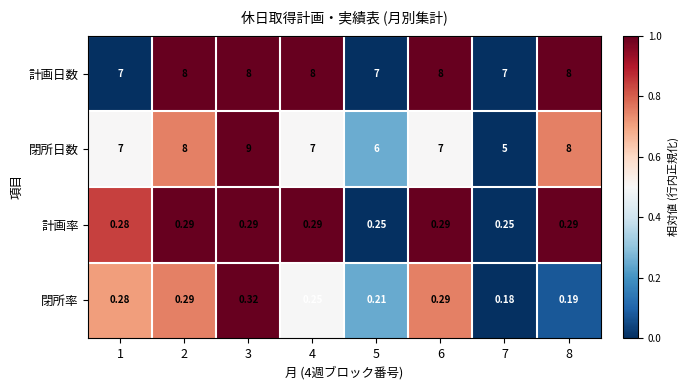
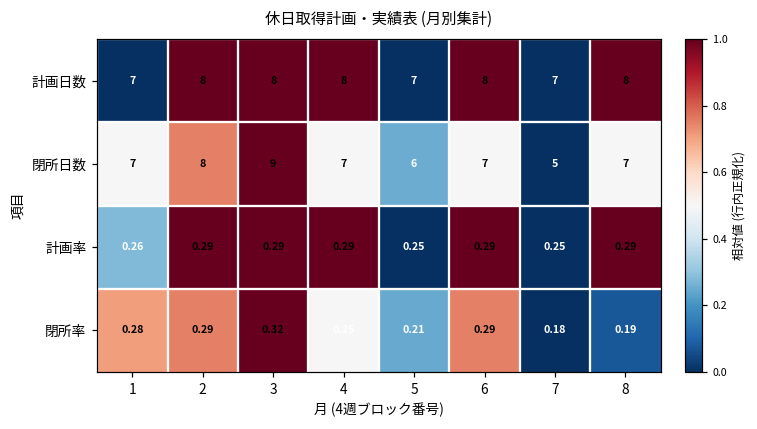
  {
    "計画日数": {
      "1": 7,
      "2": 8,
      "3": 8,
      "4": 8,
      "5": 7,
      "6": 8,
      "7": 7,
      "8": 8
    },
    "閉所日数": {
      "1": 7,
      "2": 8,
      "3": 9,
      "4": 7,
      "5": 6,
      "6": 7,
      "7": 5,
-     "8": 8
+     "8": 7
    },
    "計画率": {
-     "1": 0.28,
+     "1": 0.26,
      "2": 0.29,
      "3": 0.29,
      "4": 0.29,
      "5": 0.25,
      "6": 0.29,
      "7": 0.25,
      "8": 0.29
    },
    "閉所率": {
      "1": 0.28,
      "2": 0.29,
      "3": 0.32,
      "5": 0.21,
      "6": 0.29,
      "7": 0.18,
      "8": 0.19
    }
  }
